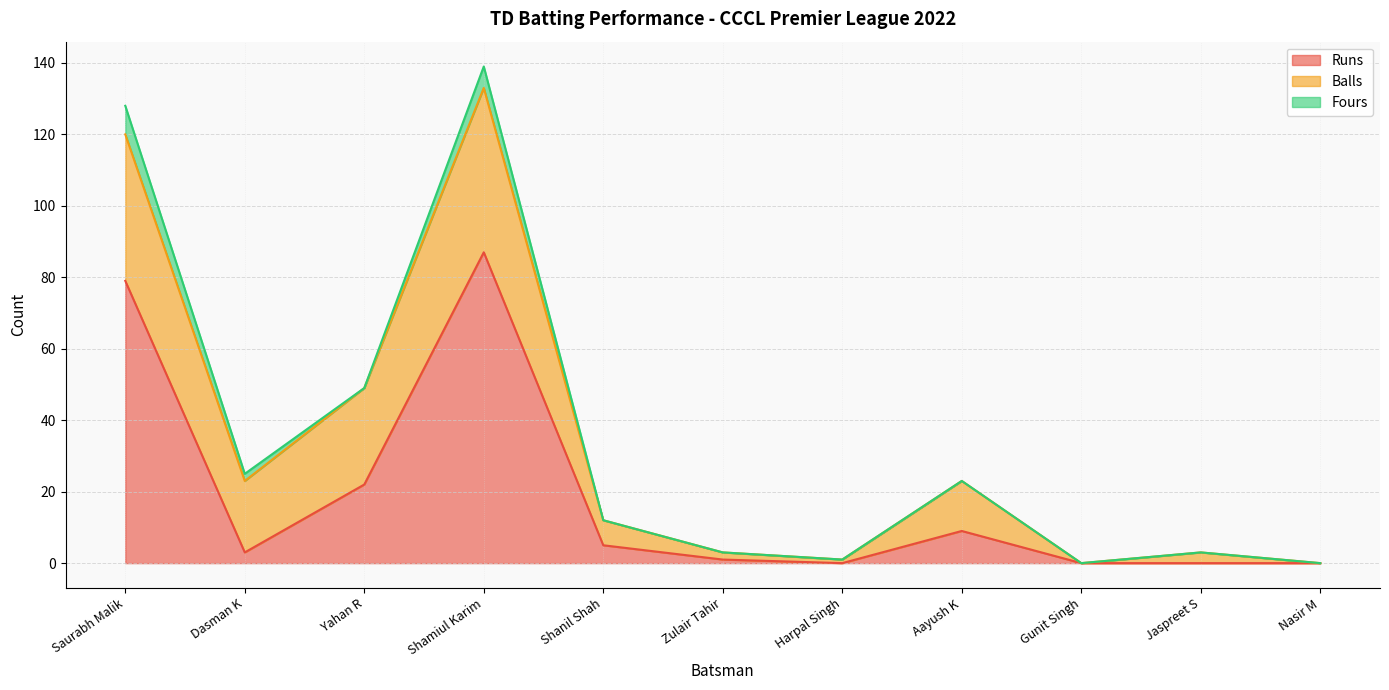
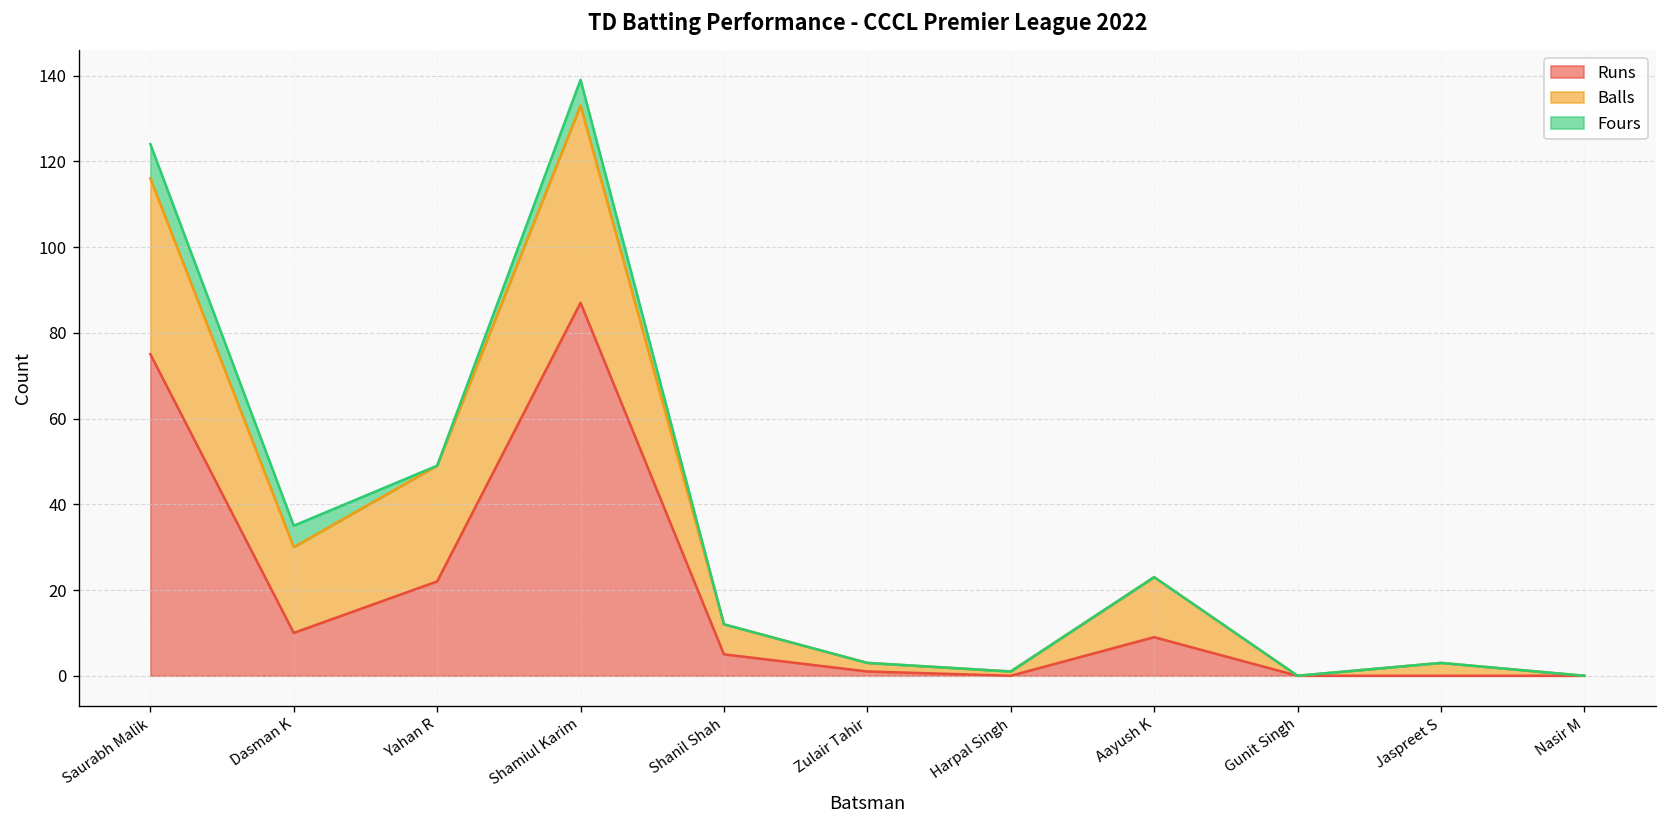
  {
    "Runs": {
-     "Saurabh Malik": 79,
-     "Dasman K": 3,
+     "Saurabh Malik": 75,
+     "Dasman K": 10,
      "Yahan R": 22,
      "Shamiul Karim": 87,
      "Shanil Shah": 5,
      "Zulair Tahir": 1,
      "Harpal Singh": 0,
      "Aayush K": 9,
      "Jaspreet S": 0
    },
    "Balls": {
      "Saurabh Malik": 41,
      "Dasman K": 20,
      "Shamiul Karim": 46
    },
    "Fours": {
      "Saurabh Malik": 8,
-     "Dasman K": 2,
+     "Dasman K": 5,
      "Shamiul Karim": 6
    }
  }
